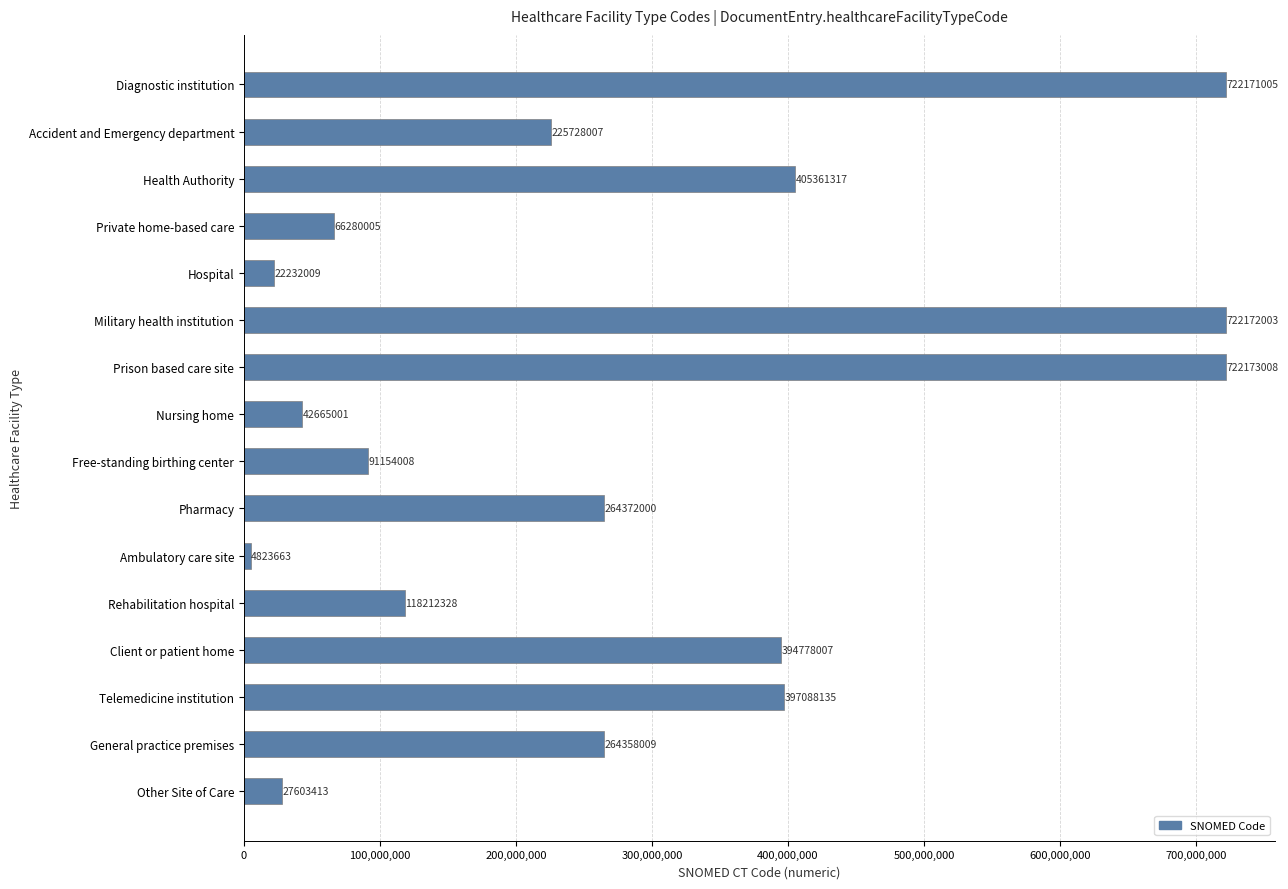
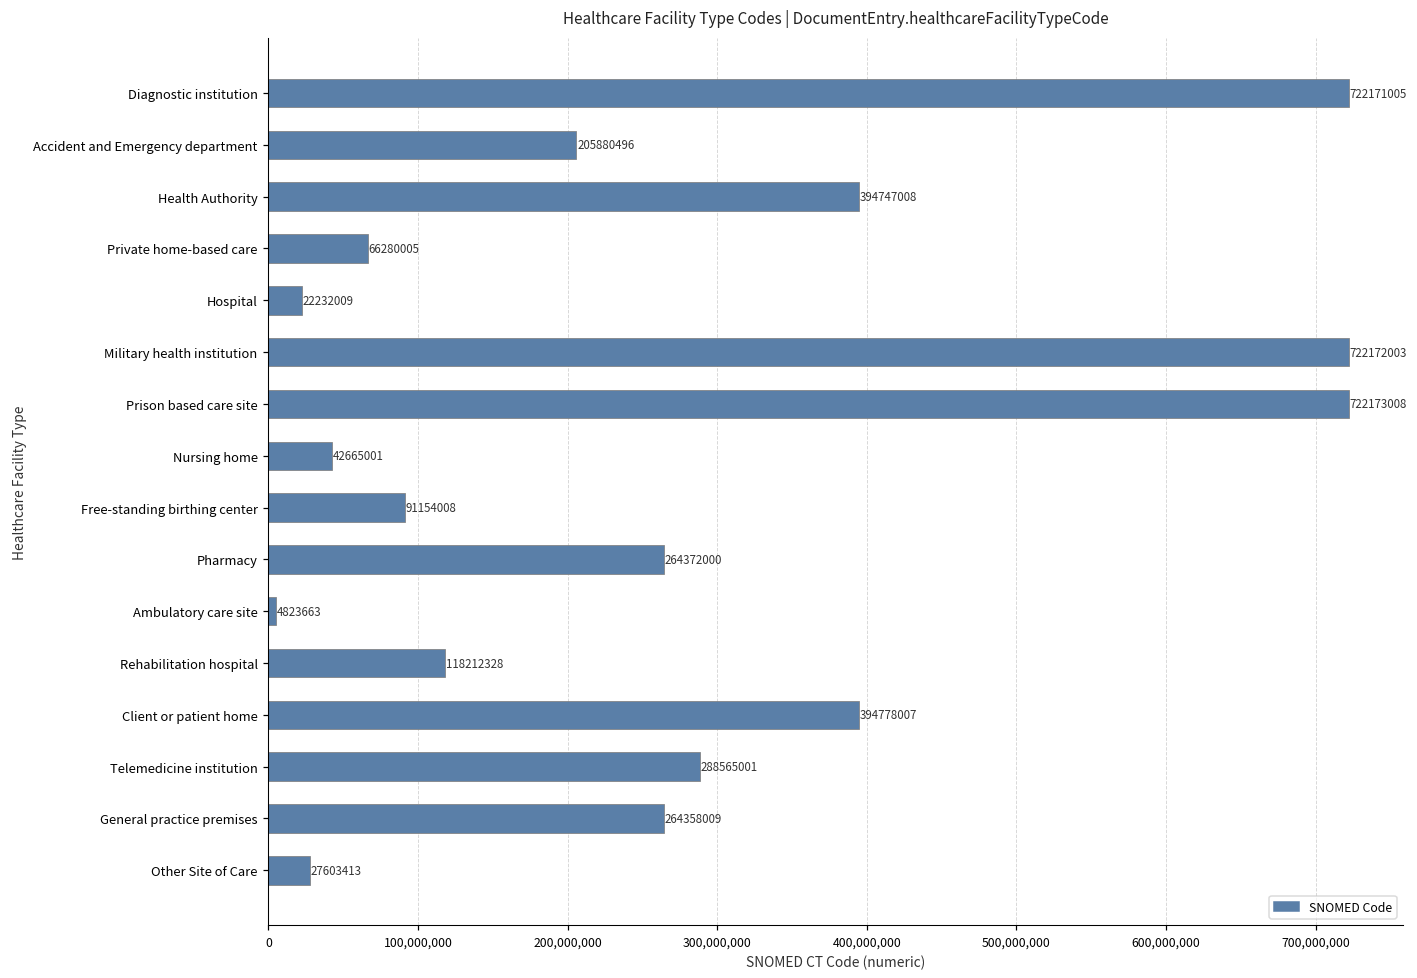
  {
    "Diagnostic institution": 722171005,
-   "Accident and Emergency department": 225728007,
-   "Health Authority": 405361317,
+   "Accident and Emergency department": 205880496,
+   "Health Authority": 394747008,
    "Private home-based care": 66280005,
    "Hospital": 22232009,
    "Military health institution": 722172003,
    "Prison based care site": 722173008,
    "Nursing home": 42665001,
    "Free-standing birthing center": 91154008,
    "Pharmacy": 264372000,
    "Ambulatory care site": 4823663,
    "Rehabilitation hospital": 118212328,
    "Client or patient home": 394778007,
-   "Telemedicine institution": 397088135,
+   "Telemedicine institution": 288565001,
    "General practice premises": 264358009,
    "Other Site of Care": 27603413
  }
